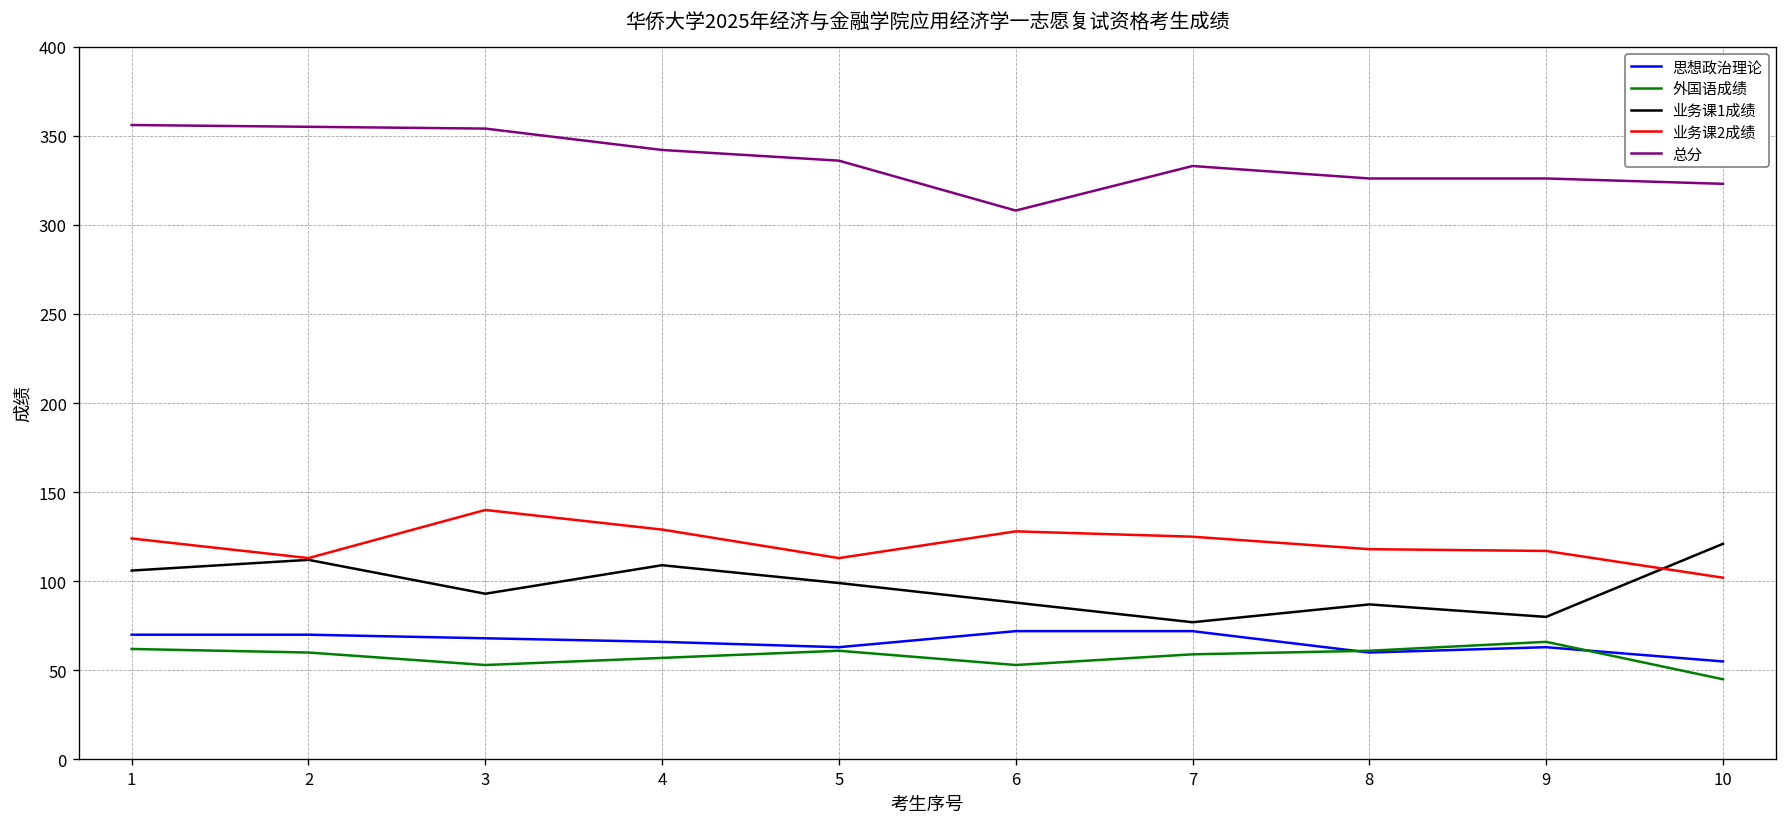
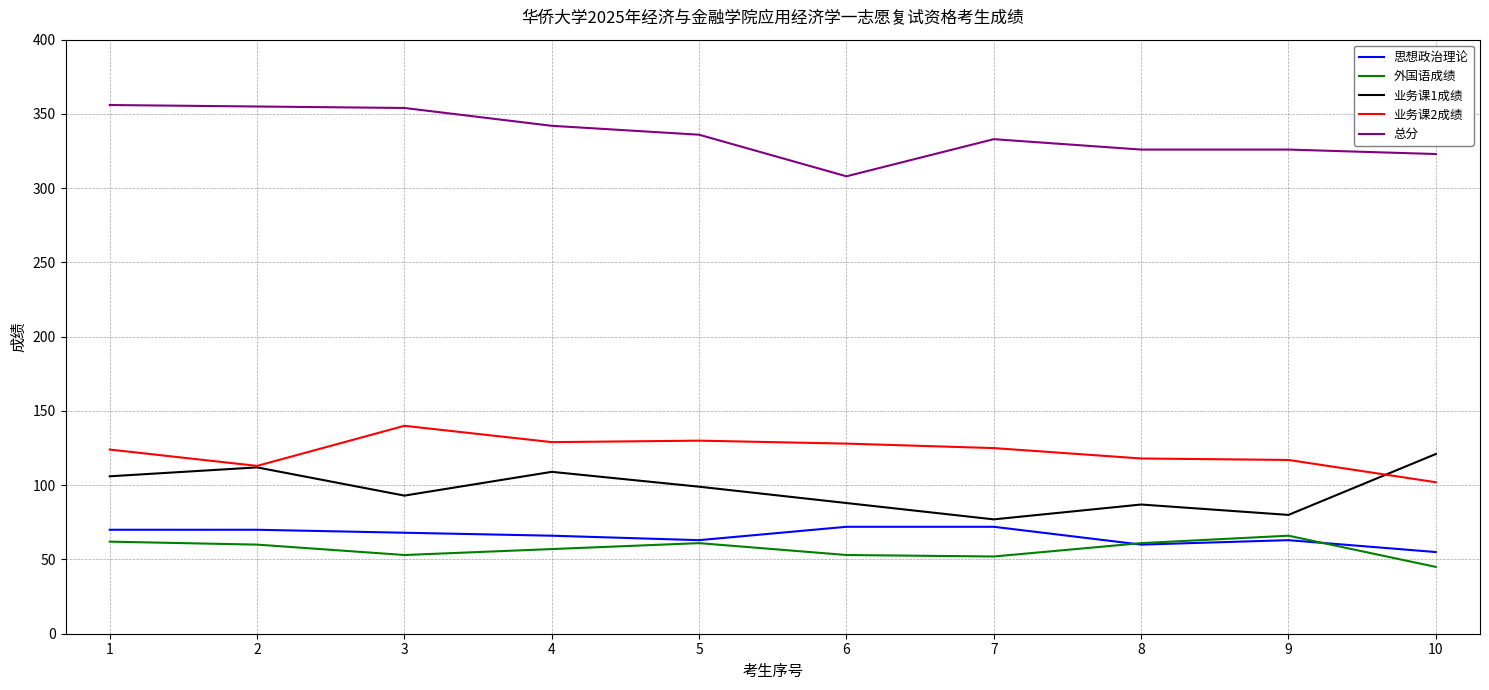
  {
    "思想政治理论": {
      "1": 70,
      "2": 70,
      "3": 68,
      "4": 66,
      "5": 63,
      "6": 72,
      "7": 72,
      "9": 63,
      "10": 55
    },
    "外国语成绩": {
      "1": 62,
      "2": 60,
      "3": 53,
      "4": 57,
      "5": 61,
      "6": 53,
-     "7": 59,
+     "7": 52,
      "9": 66,
      "10": 45
    },
    "业务课1成绩": {
      "1": 106,
      "3": 93,
      "4": 109,
      "5": 99,
      "6": 88,
      "7": 77,
      "8": 87,
      "9": 80,
      "10": 121
    },
    "业务课2成绩": {
      "1": 124,
      "3": 140,
      "4": 129,
-     "5": 113,
+     "5": 130,
      "6": 128,
      "7": 125,
      "8": 118,
      "9": 117,
      "10": 102
    },
    "总分": {
      "1": 356,
      "2": 355,
      "3": 354,
      "4": 342,
      "5": 336,
      "6": 308,
      "7": 333,
      "8": 326,
      "9": 326,
      "10": 323
    }
  }
